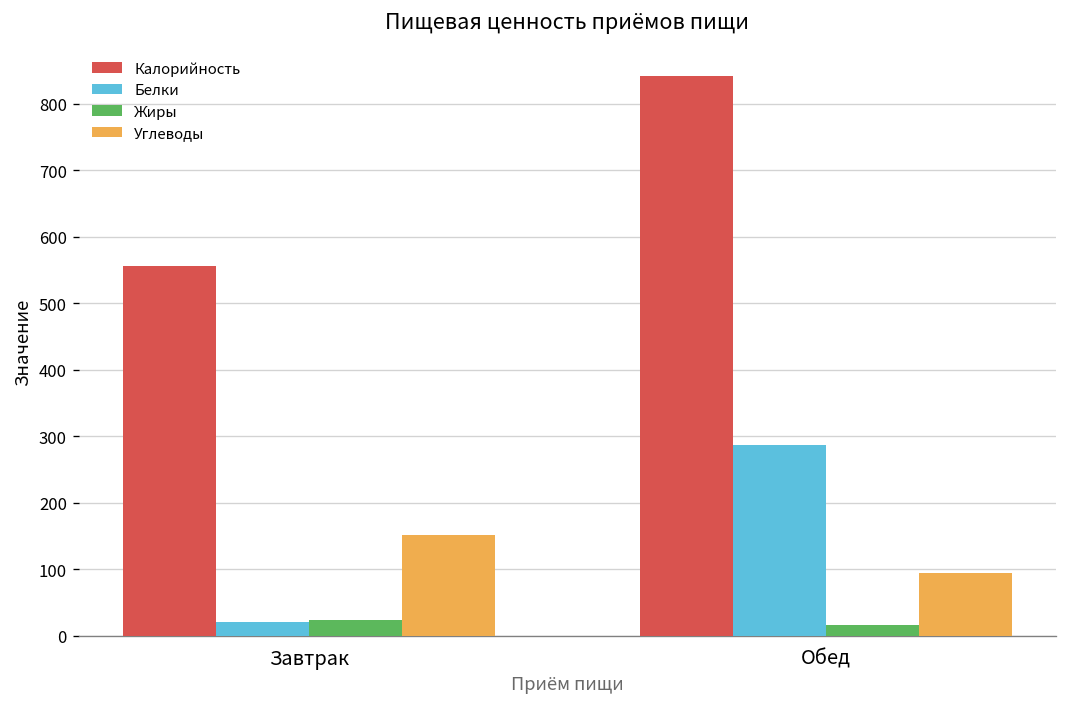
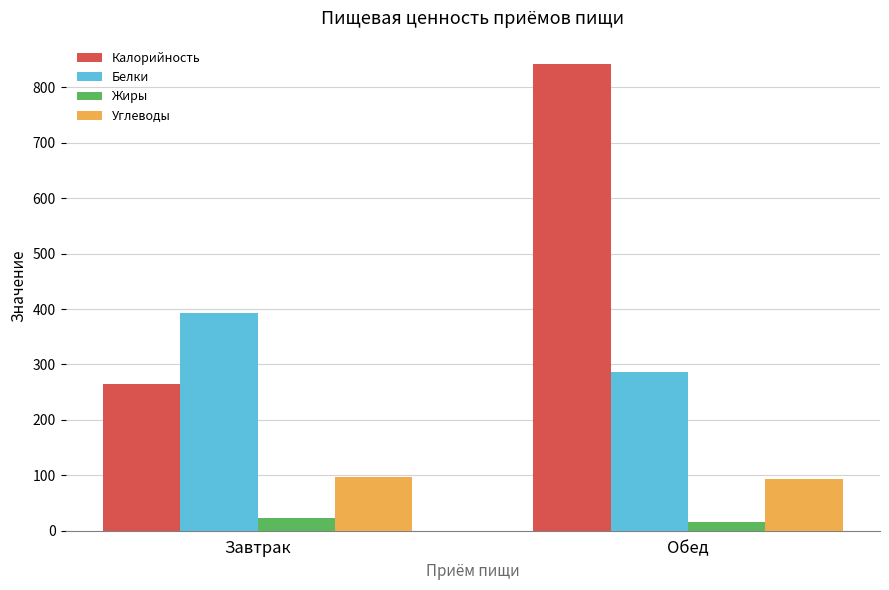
  {
    "Калорийность": {
-     "Завтрак": 560,
+     "Завтрак": 270,
      "Обед": 840
    },
    "Белки": {
-     "Завтрак": 20,
+     "Завтрак": 390,
      "Обед": 290
    },
    "Жиры": {
      "Завтрак": 20,
      "Обед": 20
    },
    "Углеводы": {
-     "Завтрак": 150,
+     "Завтрак": 100,
      "Обед": 90
    }
  }
